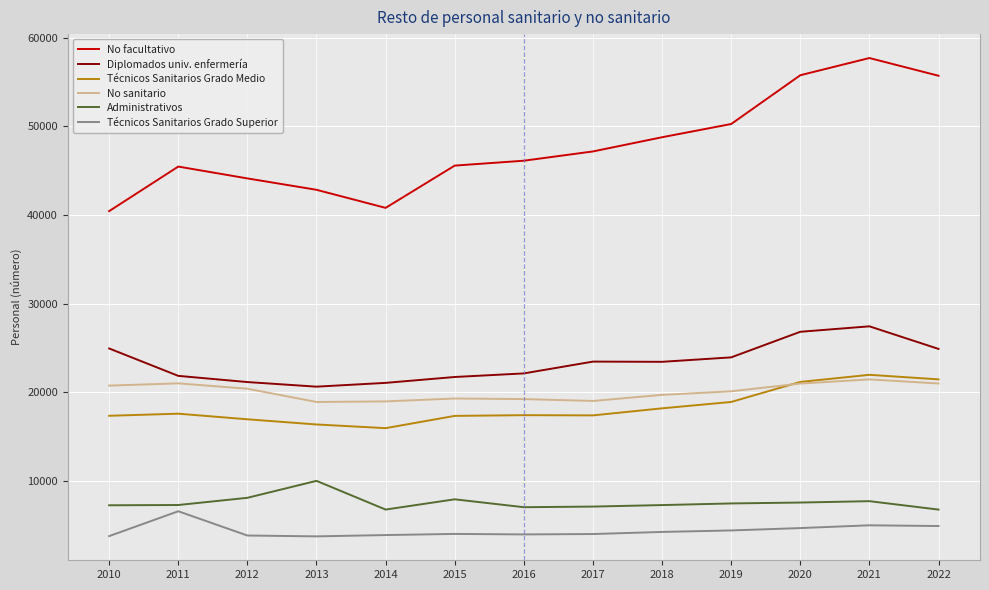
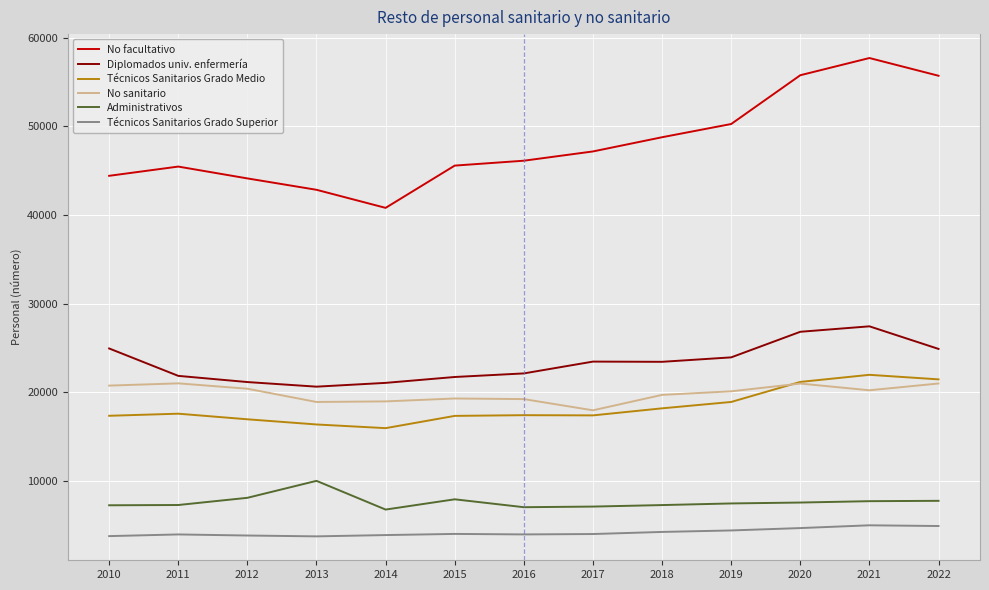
  {
    "No facultativo": {
-     "2010": 40000,
+     "2010": 44000,
      "2011": 45000,
      "2012": 44000,
      "2013": 43000,
      "2014": 41000,
      "2015": 46000,
      "2016": 46000,
      "2017": 47000,
      "2018": 49000,
      "2019": 50000,
      "2020": 56000,
      "2021": 58000,
      "2022": 56000
    },
    "Diplomados univ. enfermería": {
      "2010": 25000,
      "2011": 22000,
      "2012": 21000,
      "2013": 21000,
      "2014": 21000,
      "2015": 22000,
      "2016": 22000,
      "2017": 23000,
      "2018": 23000,
      "2019": 24000,
      "2020": 27000,
      "2021": 27000,
      "2022": 25000
    },
    "Técnicos Sanitarios Grado Medio": {
      "2010": 17000,
      "2011": 18000,
      "2012": 17000,
      "2013": 16000,
      "2014": 16000,
      "2015": 17000,
      "2016": 17000,
      "2017": 17000,
      "2018": 18000,
      "2019": 19000,
      "2021": 22000,
      "2022": 21000
    },
    "No sanitario": {
      "2010": 21000,
      "2011": 21000,
      "2012": 20000,
      "2013": 19000,
      "2014": 19000,
      "2015": 19000,
      "2016": 19000,
-     "2017": 19000,
+     "2017": 18000,
      "2018": 20000,
      "2019": 20000,
-     "2021": 21000,
+     "2021": 20000,
      "2022": 21000
    },
    "Administrativos": {
      "2010": 7000,
      "2011": 7000,
      "2012": 8000,
      "2013": 10000,
      "2014": 7000,
      "2015": 8000,
      "2016": 7000,
      "2017": 7000,
      "2018": 7000,
      "2019": 7000,
      "2020": 8000,
      "2021": 8000,
-     "2022": 7000
+     "2022": 8000
    },
    "Técnicos Sanitarios Grado Superior": {
      "2010": 4000,
-     "2011": 7000,
+     "2011": 4000,
      "2012": 4000,
      "2013": 4000,
      "2014": 4000,
      "2015": 4000,
      "2016": 4000,
      "2017": 4000,
      "2018": 4000,
      "2019": 4000,
      "2020": 5000,
      "2021": 5000,
      "2022": 5000
    }
  }
